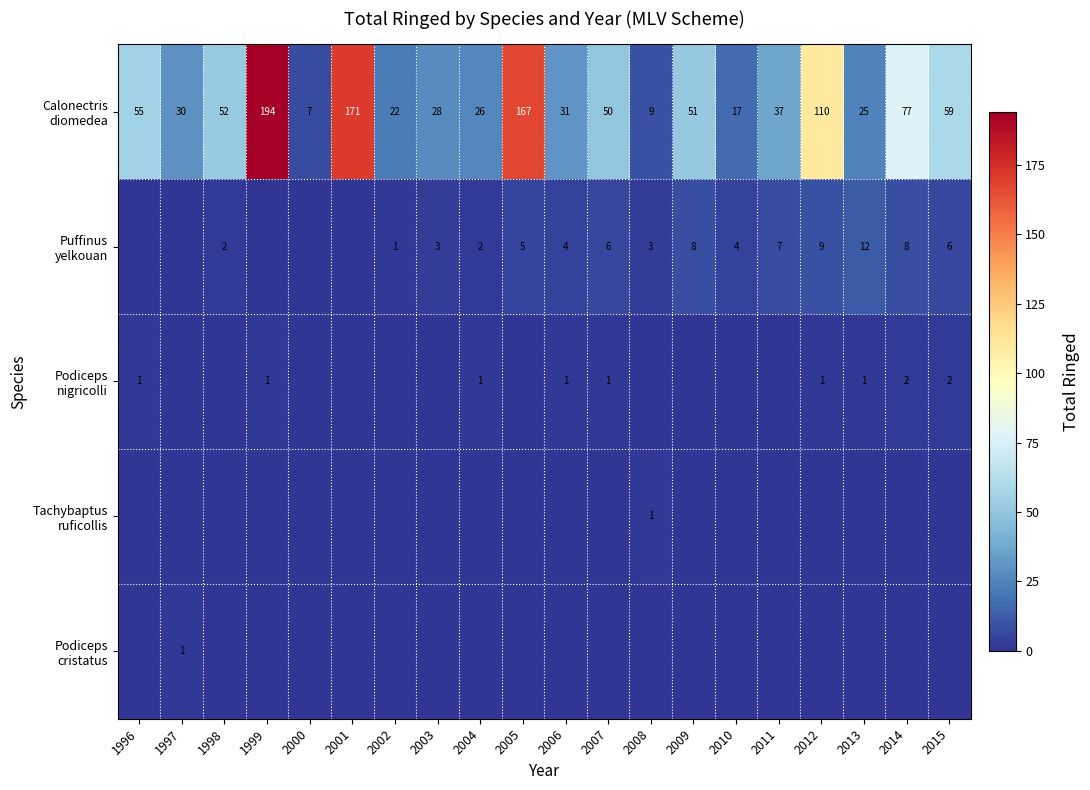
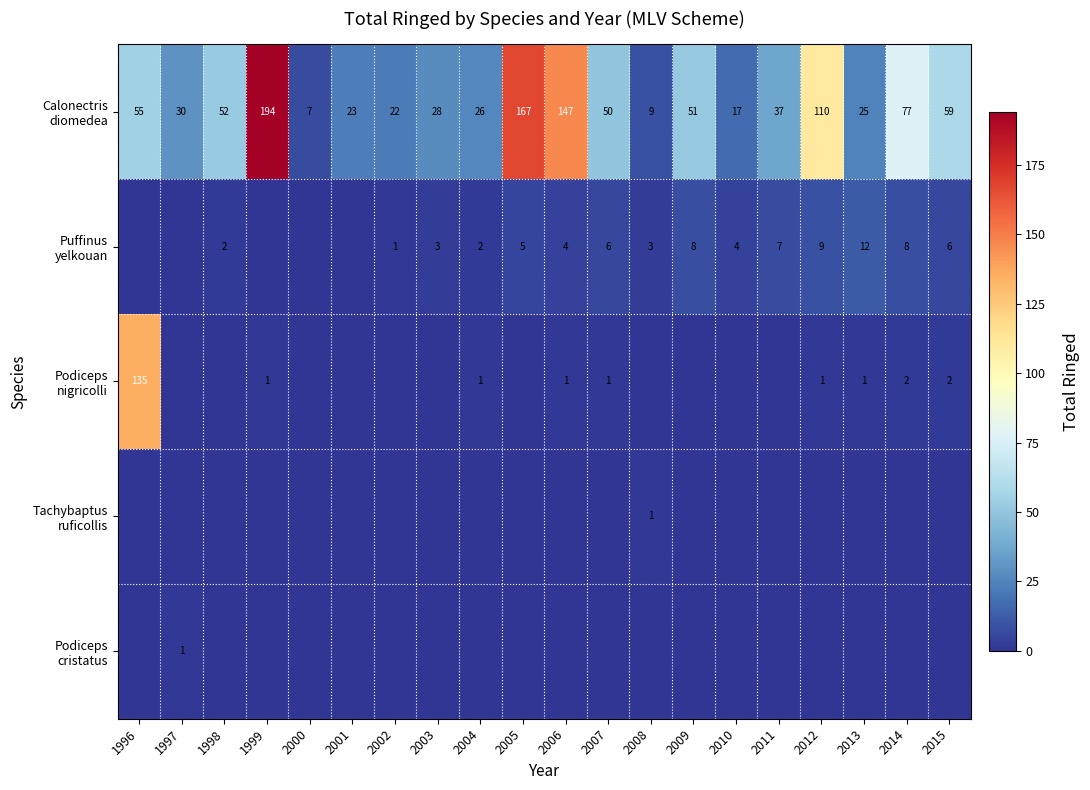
  {
    "Calonectris diomedea": {
      "1996": 55,
      "1997": 30,
      "1998": 52,
      "1999": 194,
      "2000": 7,
-     "2001": 171,
+     "2001": 23,
      "2002": 22,
      "2003": 28,
      "2004": 26,
      "2005": 167,
-     "2006": 31,
+     "2006": 147,
      "2007": 50,
      "2008": 9,
      "2009": 51,
      "2010": 17,
      "2011": 37,
      "2012": 110,
      "2013": 25,
      "2014": 77,
      "2015": 59
    },
    "Puffinus yelkouan": {
      "1998": 2,
      "2002": 1,
      "2003": 3,
      "2004": 2,
      "2005": 5,
      "2006": 4,
      "2007": 6,
      "2008": 3,
      "2009": 8,
      "2010": 4,
      "2011": 7,
      "2012": 9,
      "2013": 12,
      "2014": 8,
      "2015": 6
    },
    "Podiceps nigricolli": {
-     "1996": 1,
+     "1996": 135,
      "1999": 1,
      "2004": 1,
      "2006": 1,
      "2007": 1,
      "2012": 1,
      "2013": 1,
      "2014": 2,
      "2015": 2
    },
    "Tachybaptus ruficollis": {
      "2008": 1
    },
    "Podiceps cristatus": {
      "1997": 1
    }
  }
